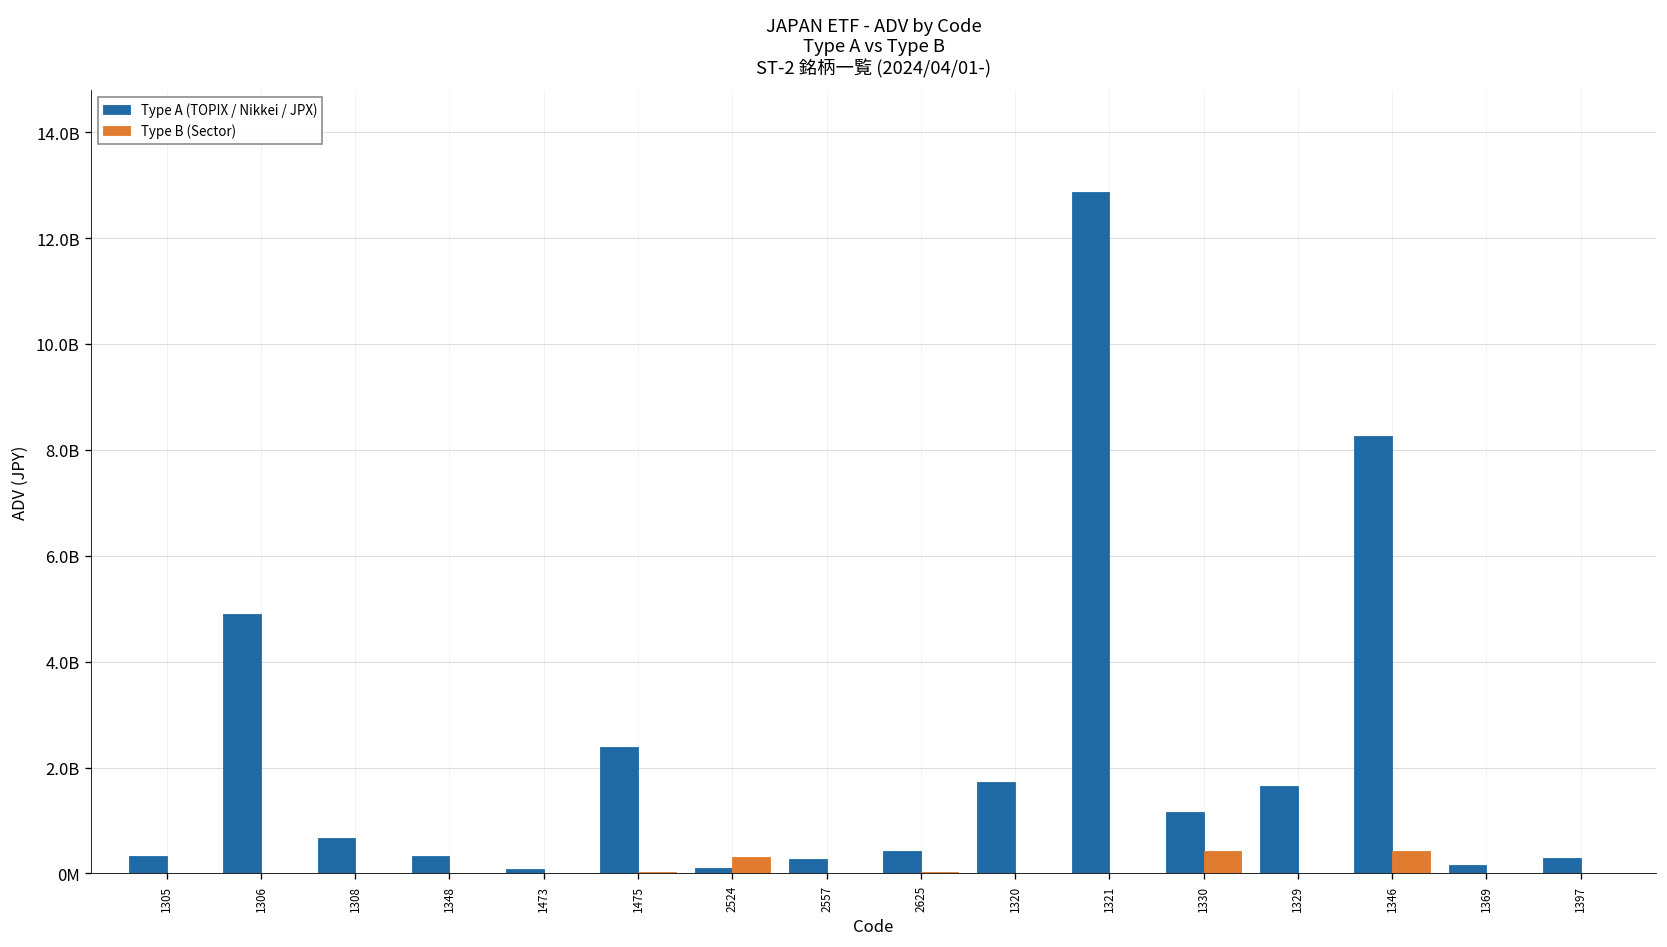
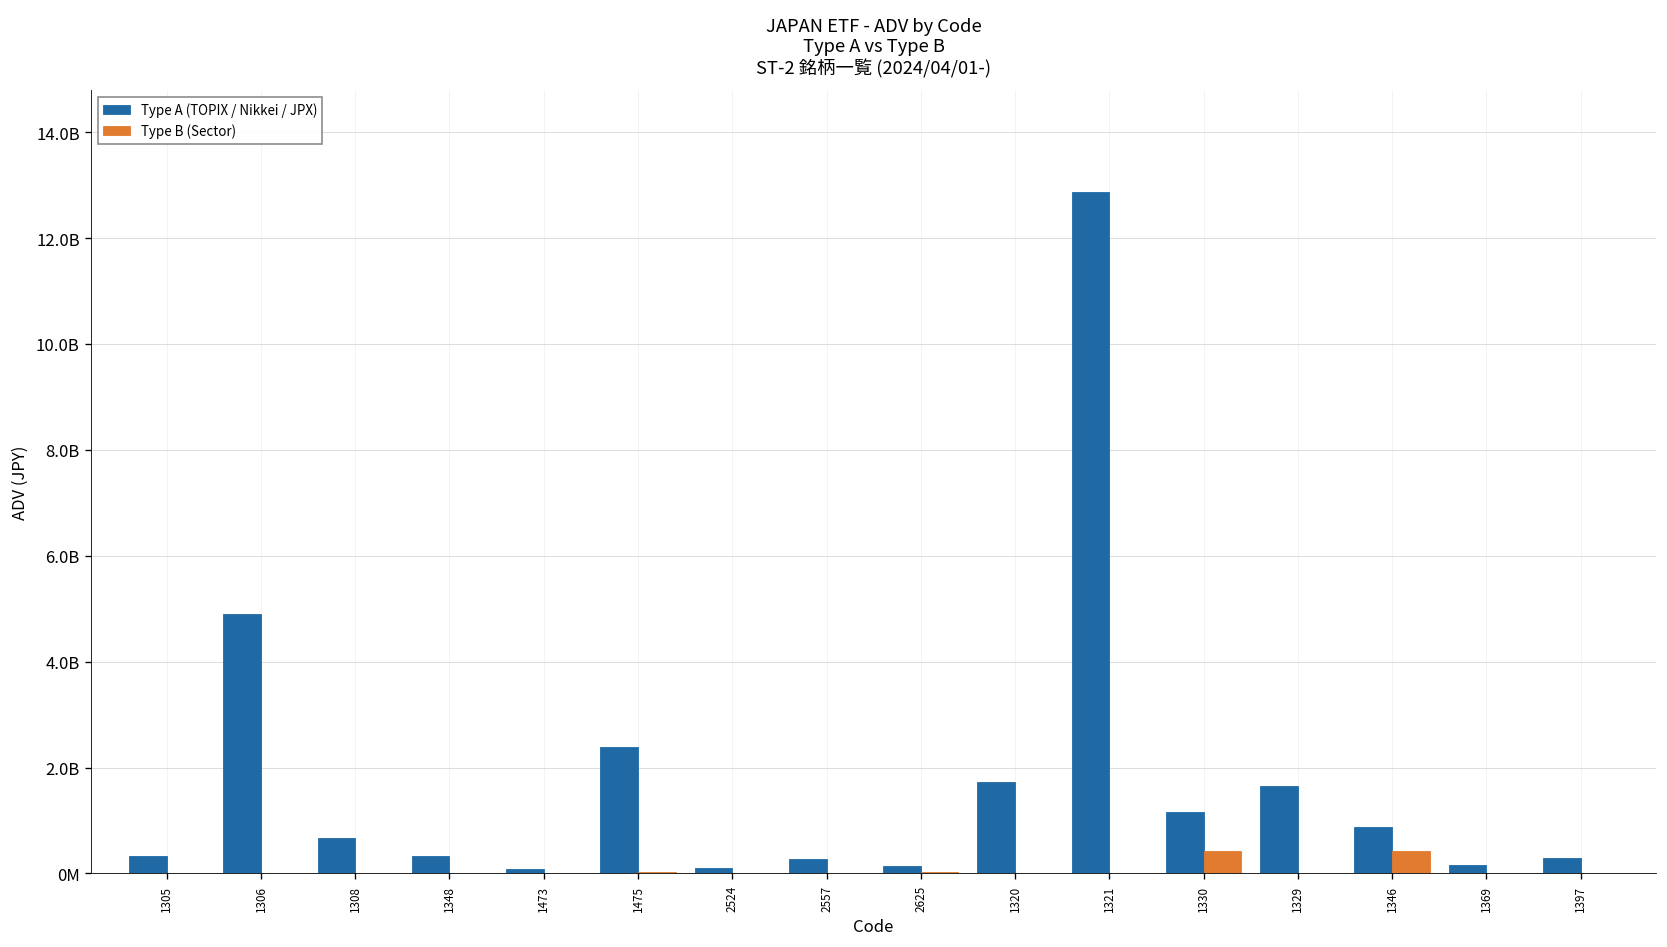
  {
    "Type A (TOPIX / Nikkei / JPX)": {
      "1305": 300000000,
      "1306": 4900000000,
      "1308": 700000000,
      "1348": 300000000,
      "1473": 100000000,
      "1475": 2400000000,
      "2524": 100000000,
      "2557": 300000000,
-     "2625": 400000000,
+     "2625": 100000000,
      "1320": 1700000000,
      "1321": 12900000000,
      "1330": 1200000000,
      "1329": 1700000000,
-     "1346": 8300000000,
+     "1346": 900000000,
      "1369": 200000000,
      "1397": 300000000
    },
    "Type B (Sector)": {
-     "2524": 300000000,
+     "2524": 0,
      "1320": 0,
      "1321": 0,
      "1330": 400000000,
      "1329": 0,
      "1346": 400000000,
      "1369": 0,
      "1397": 0
    }
  }
